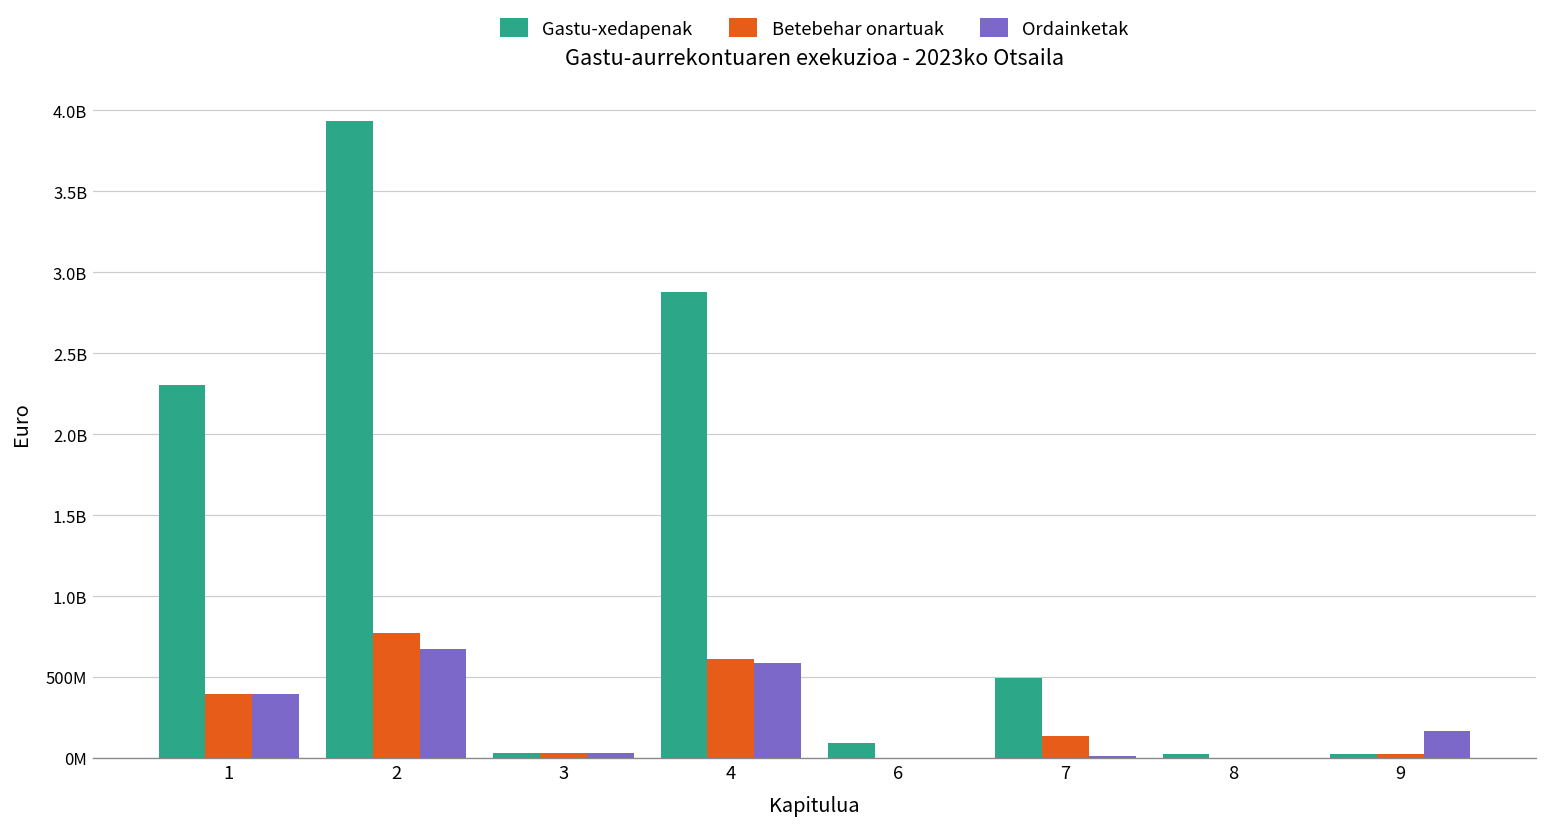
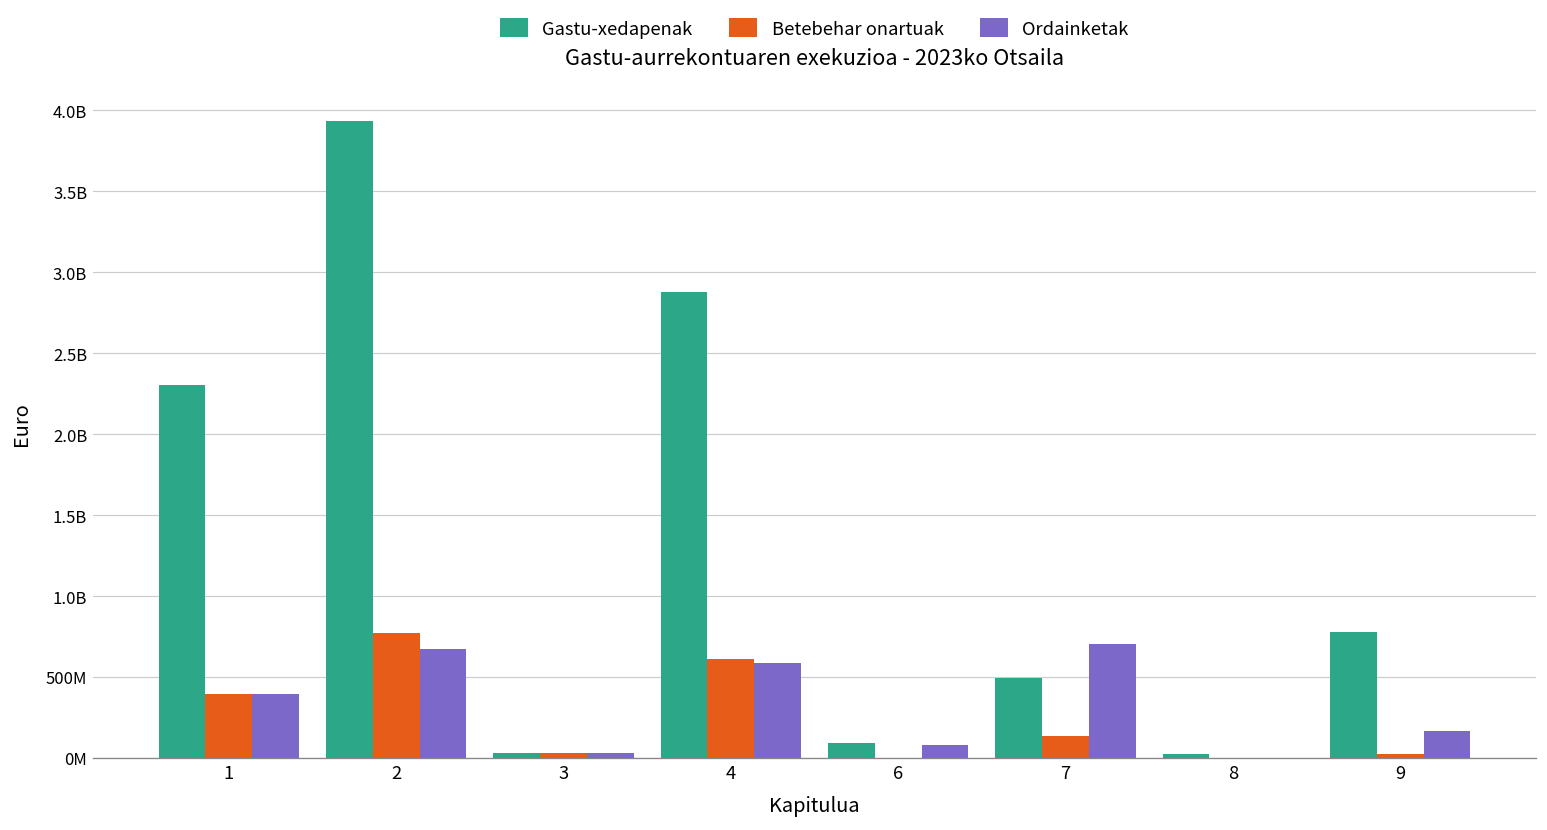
  {
    "Gastu-xedapenak": {
      "1": 2300000000,
      "2": 3940000000,
      "3": 30000000,
      "4": 2880000000,
      "6": 100000000,
      "7": 490000000,
      "8": 30000000,
-     "9": 20000000
+     "9": 780000000
    },
    "Betebehar onartuak": {
      "1": 400000000,
      "2": 770000000,
      "3": 30000000,
      "4": 610000000,
      "7": 140000000,
      "9": 20000000
    },
    "Ordainketak": {
      "1": 400000000,
      "2": 670000000,
      "3": 30000000,
      "4": 590000000,
-     "6": 0,
-     "7": 10000000,
+     "6": 80000000,
+     "7": 700000000,
      "9": 170000000
    }
  }
